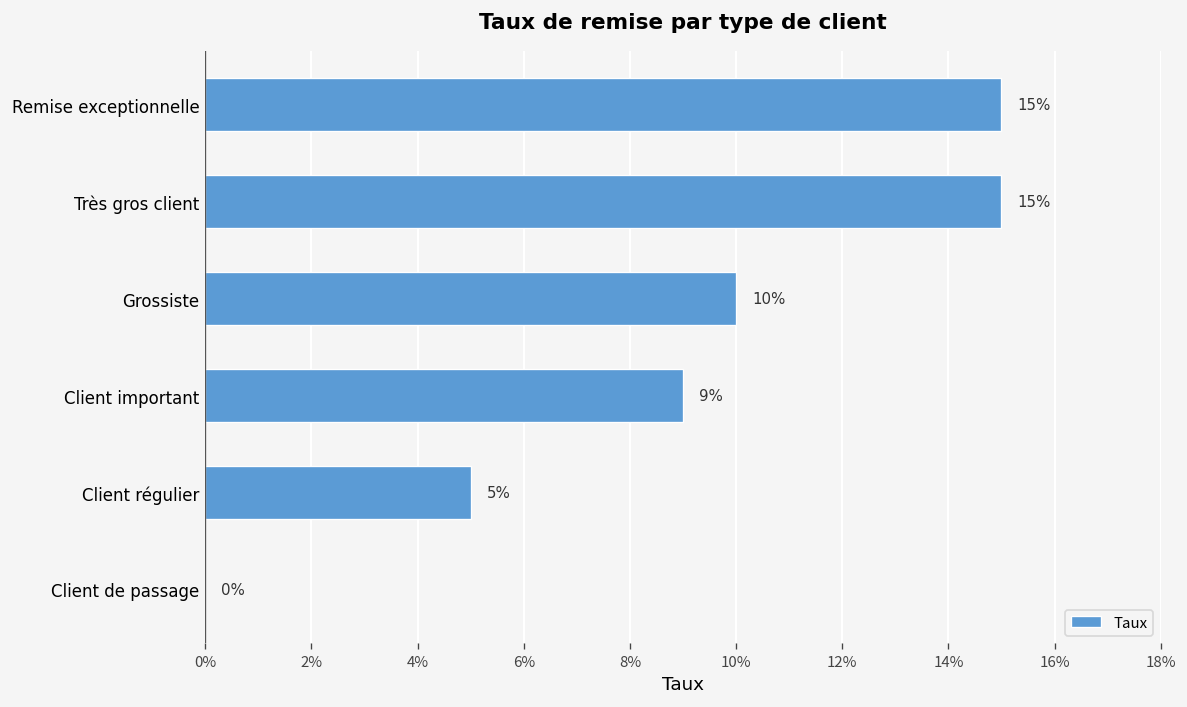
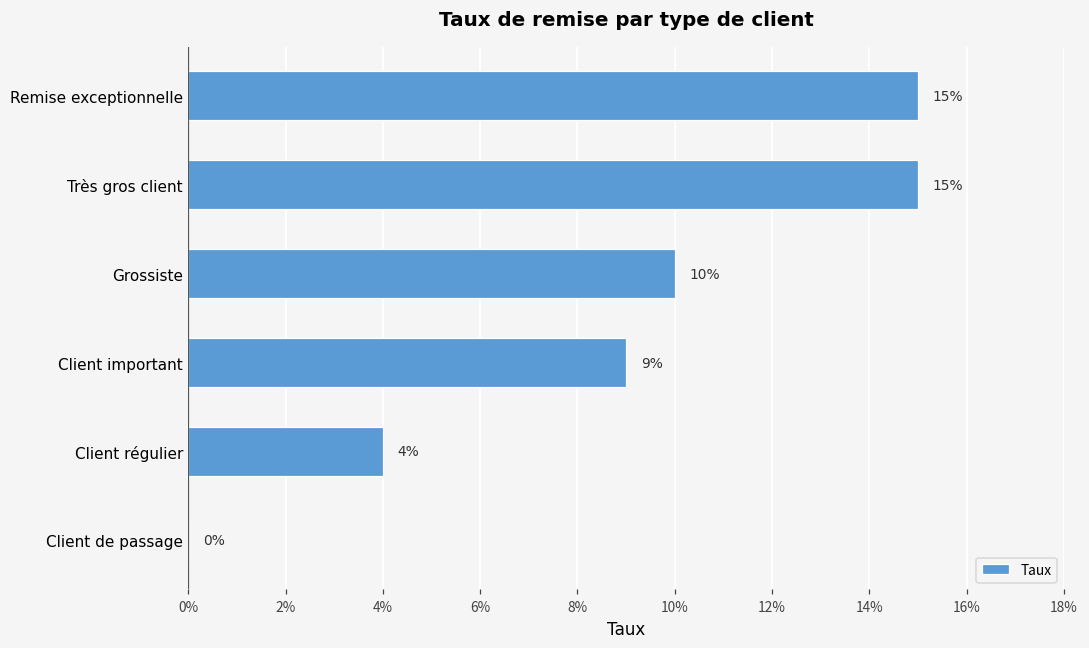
  {
    "Remise exceptionnelle": "15%",
    "Très gros client": "15%",
    "Grossiste": "10%",
    "Client important": "9%",
-   "Client régulier": "5%",
+   "Client régulier": "4%",
    "Client de passage": "0%"
  }
